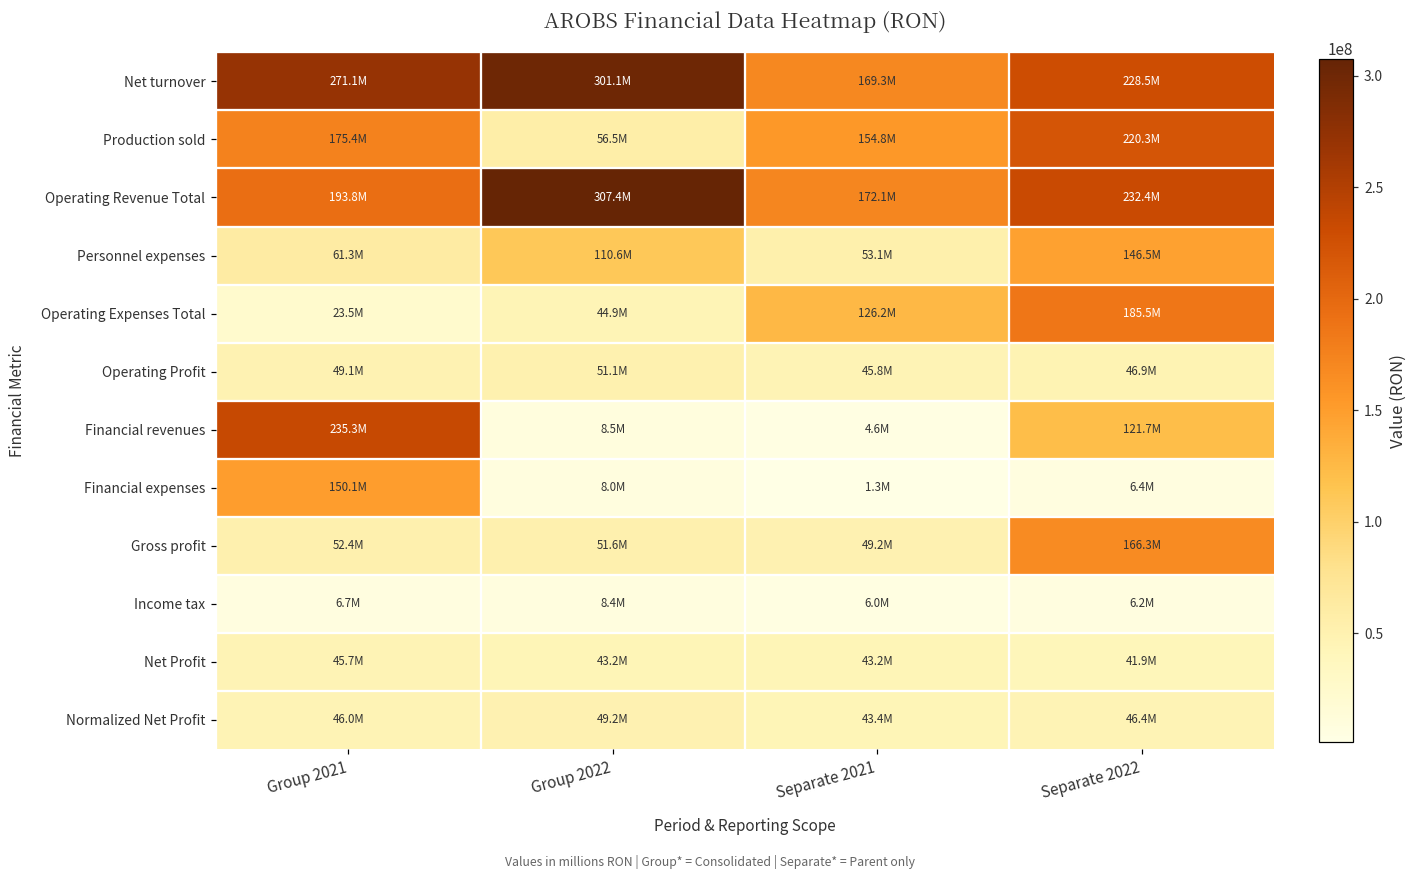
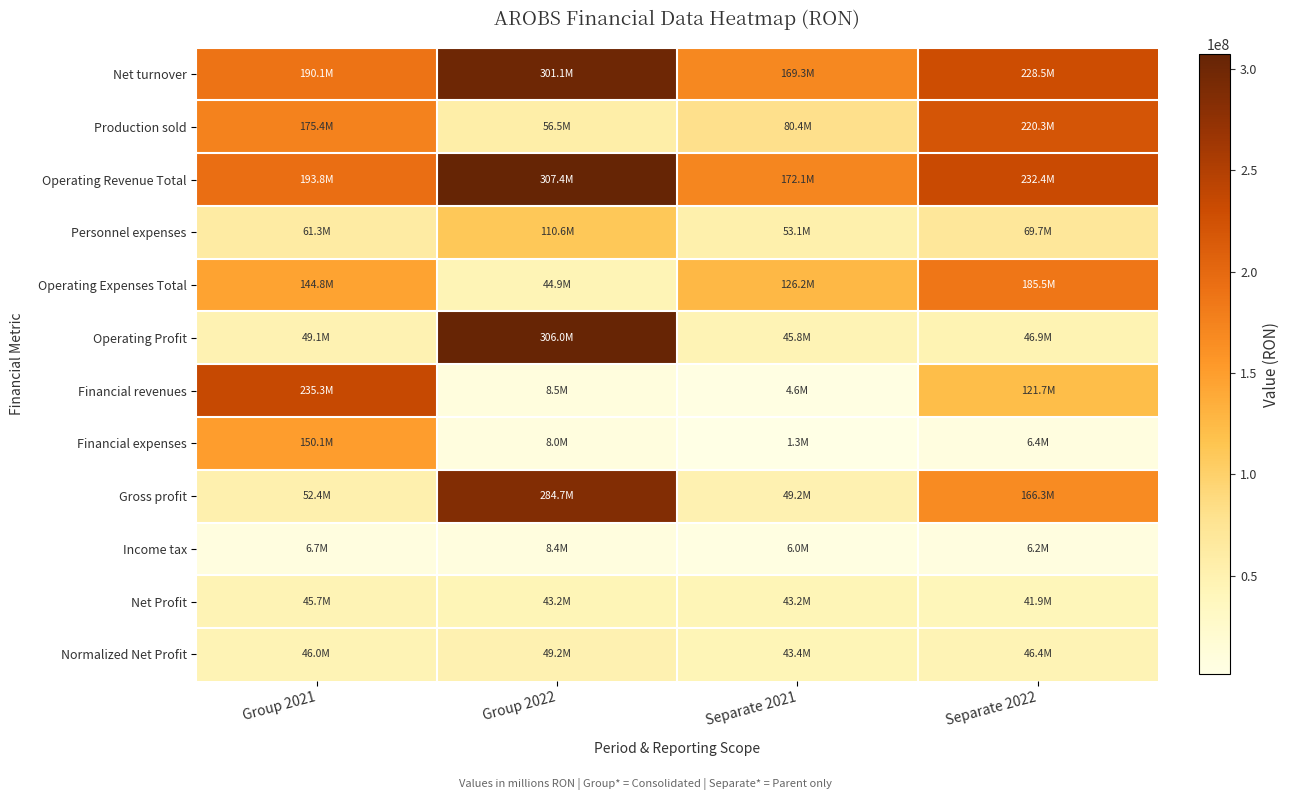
  {
    "Net turnover": {
-     "Group 2021": "271.1M",
+     "Group 2021": "190.1M",
      "Group 2022": "301.1M",
      "Separate 2021": "169.3M",
      "Separate 2022": "228.5M"
    },
    "Production sold": {
      "Group 2021": "175.4M",
      "Group 2022": "56.5M",
-     "Separate 2021": "154.8M",
+     "Separate 2021": "80.4M",
      "Separate 2022": "220.3M"
    },
    "Operating Revenue Total": {
      "Group 2021": "193.8M",
      "Group 2022": "307.4M",
      "Separate 2021": "172.1M",
      "Separate 2022": "232.4M"
    },
    "Personnel expenses": {
      "Group 2021": "61.3M",
      "Group 2022": "110.6M",
      "Separate 2021": "53.1M",
-     "Separate 2022": "146.5M"
+     "Separate 2022": "69.7M"
    },
    "Operating Expenses Total": {
-     "Group 2021": "23.5M",
+     "Group 2021": "144.8M",
      "Group 2022": "44.9M",
      "Separate 2021": "126.2M",
      "Separate 2022": "185.5M"
    },
    "Operating Profit": {
      "Group 2021": "49.1M",
-     "Group 2022": "51.1M",
+     "Group 2022": "306.0M",
      "Separate 2021": "45.8M",
      "Separate 2022": "46.9M"
    },
    "Financial revenues": {
      "Group 2021": "235.3M",
      "Group 2022": "8.5M",
      "Separate 2021": "4.6M",
      "Separate 2022": "121.7M"
    },
    "Financial expenses": {
      "Group 2021": "150.1M",
      "Group 2022": "8.0M",
      "Separate 2021": "1.3M",
      "Separate 2022": "6.4M"
    },
    "Gross profit": {
      "Group 2021": "52.4M",
-     "Group 2022": "51.6M",
+     "Group 2022": "284.7M",
      "Separate 2021": "49.2M",
      "Separate 2022": "166.3M"
    },
    "Income tax": {
      "Group 2021": "6.7M",
      "Group 2022": "8.4M",
      "Separate 2021": "6.0M",
      "Separate 2022": "6.2M"
    },
    "Net Profit": {
      "Group 2021": "45.7M",
      "Group 2022": "43.2M",
      "Separate 2021": "43.2M",
      "Separate 2022": "41.9M"
    },
    "Normalized Net Profit": {
      "Group 2021": "46.0M",
      "Group 2022": "49.2M",
      "Separate 2021": "43.4M",
      "Separate 2022": "46.4M"
    }
  }
